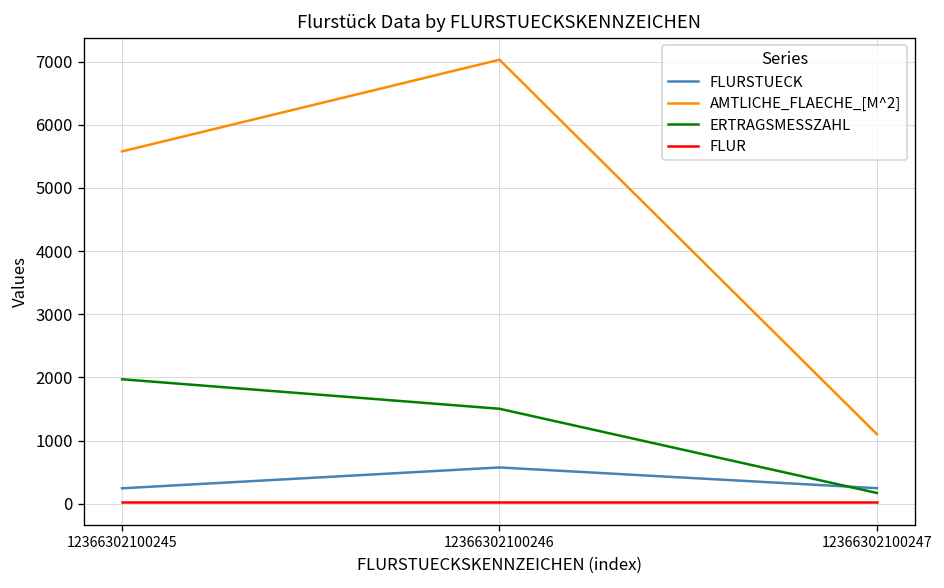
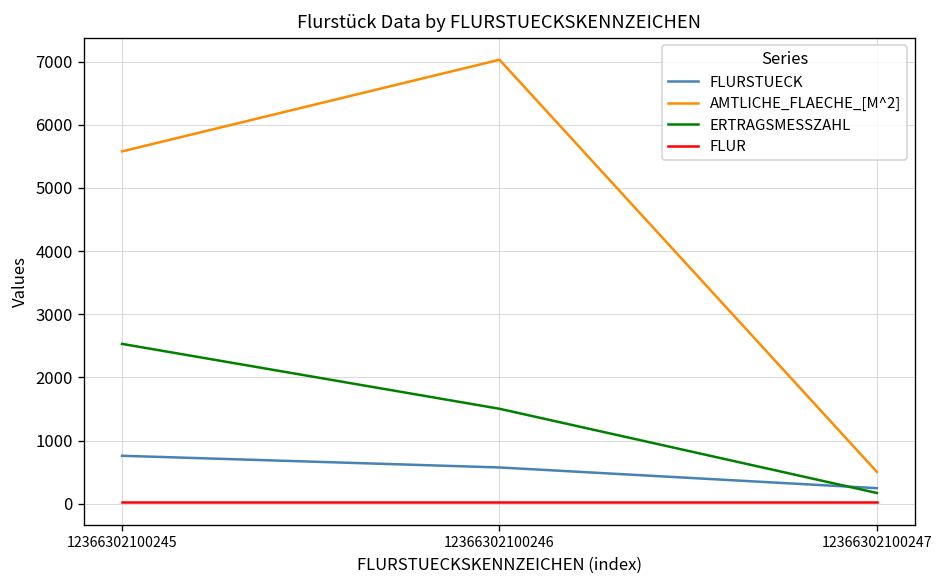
  {
    "FLURSTUECK": {
-     "12366302100245": 200,
+     "12366302100245": 800,
      "12366302100246": 600,
      "12366302100247": 200
    },
    "AMTLICHE_FLAECHE_[M^2]": {
      "12366302100245": 5600,
      "12366302100246": 7000,
-     "12366302100247": 1100
+     "12366302100247": 500
    },
    "ERTRAGSMESSZAHL": {
-     "12366302100245": 2000,
+     "12366302100245": 2500,
      "12366302100246": 1500,
      "12366302100247": 200
    },
    "FLUR": {
      "12366302100245": 0,
      "12366302100246": 0,
      "12366302100247": 0
    }
  }
